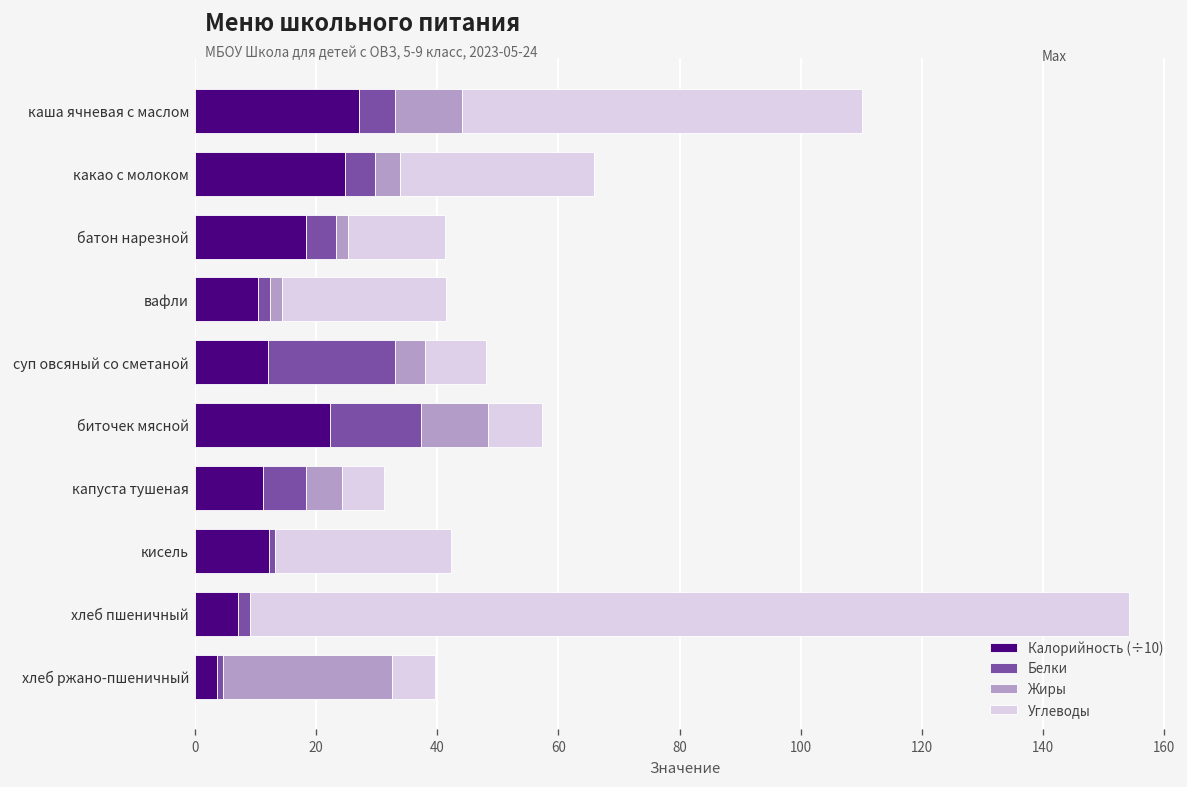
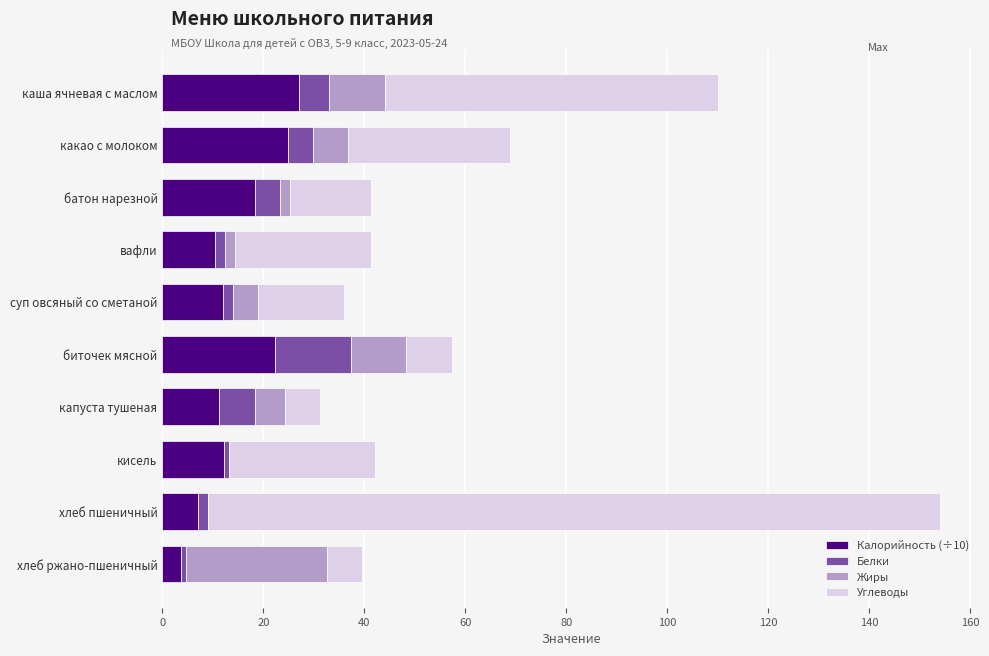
  {
    "Калорийность (÷10)": {
      "каша ячневая с маслом": 27,
      "какао с молоком": 25,
      "батон нарезной": 18,
      "вафли": 10,
      "суп овсяный со сметаной": 12,
      "биточек мясной": 22,
      "капуста тушеная": 11,
      "кисель": 12,
      "хлеб пшеничный": 7,
      "хлеб ржано-пшеничный": 4
    },
    "Белки": {
      "каша ячневая с маслом": 6,
      "какао с молоком": 5,
      "батон нарезной": 5,
      "вафли": 2,
-     "суп овсяный со сметаной": 21,
+     "суп овсяный со сметаной": 2,
      "биточек мясной": 15,
      "капуста тушеная": 7,
      "кисель": 1,
      "хлеб пшеничный": 2,
      "хлеб ржано-пшеничный": 1
    },
    "Жиры": {
      "каша ячневая с маслом": 11,
-     "какао с молоком": 4,
+     "какао с молоком": 7,
      "батон нарезной": 2,
      "вафли": 2,
      "суп овсяный со сметаной": 5,
      "биточек мясной": 11,
      "капуста тушеная": 6,
      "кисель": 0,
      "хлеб пшеничный": 0,
      "хлеб ржано-пшеничный": 28
    },
    "Углеводы": {
      "каша ячневая с маслом": 66,
      "какао с молоком": 32,
      "батон нарезной": 16,
      "вафли": 27,
-     "суп овсяный со сметаной": 10,
+     "суп овсяный со сметаной": 17,
      "биточек мясной": 9,
      "капуста тушеная": 7,
      "кисель": 29,
      "хлеб пшеничный": 145,
      "хлеб ржано-пшеничный": 7
    }
  }
